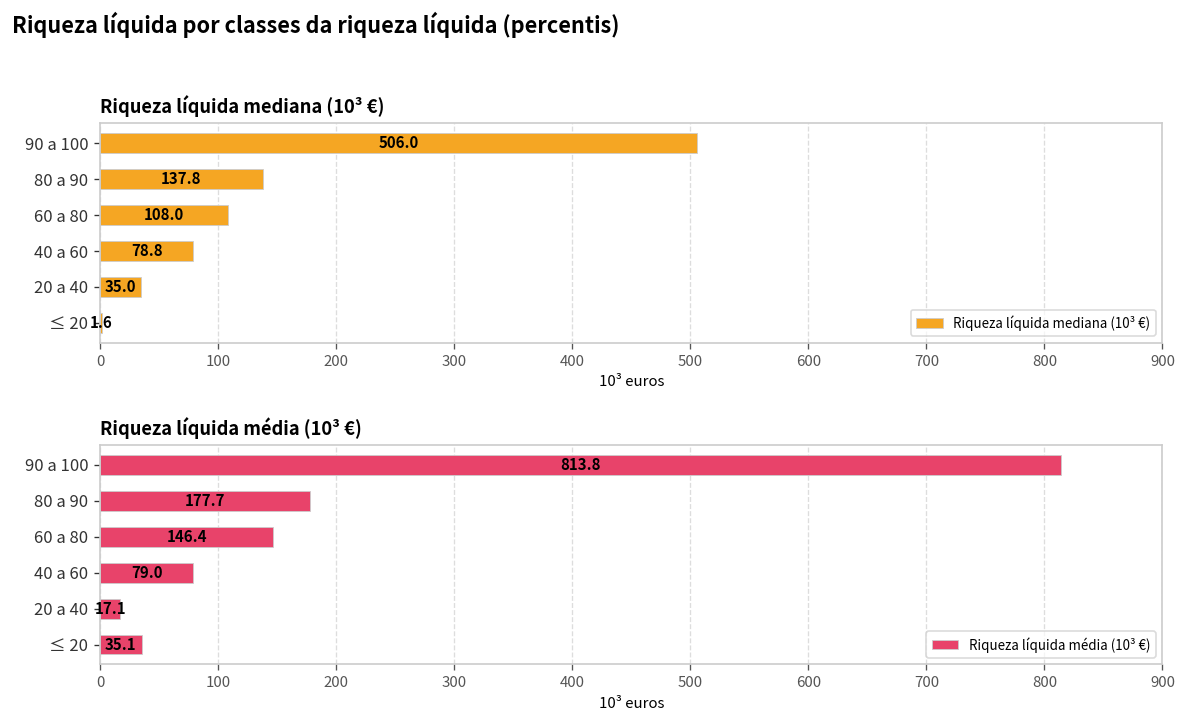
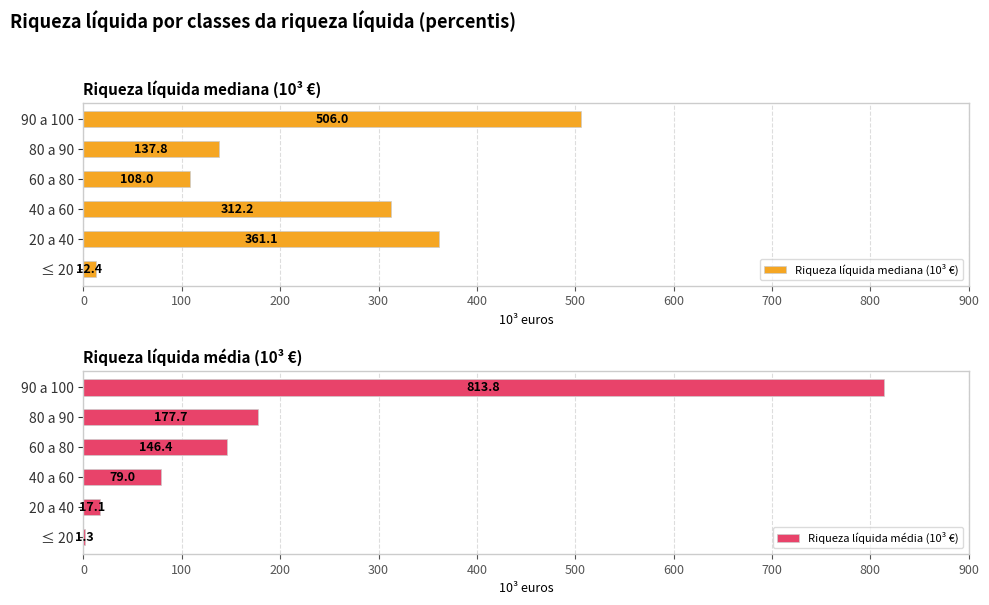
  {
    "Riqueza líquida mediana (10³ €)": {
      "90 a 100": 506.0,
      "80 a 90": 137.8,
      "60 a 80": 108.0,
-     "40 a 60": 78.8,
-     "20 a 40": 35.0,
-     "≤ 20": 1.6
+     "40 a 60": 312.2,
+     "20 a 40": 361.1,
+     "≤ 20": 12.4
    },
    "Riqueza líquida média (10³ €)": {
      "90 a 100": 813.8,
      "80 a 90": 177.7,
      "60 a 80": 146.4,
      "40 a 60": 79.0,
      "20 a 40": 17.1,
-     "≤ 20": 35.1
+     "≤ 20": 1.3
    }
  }
